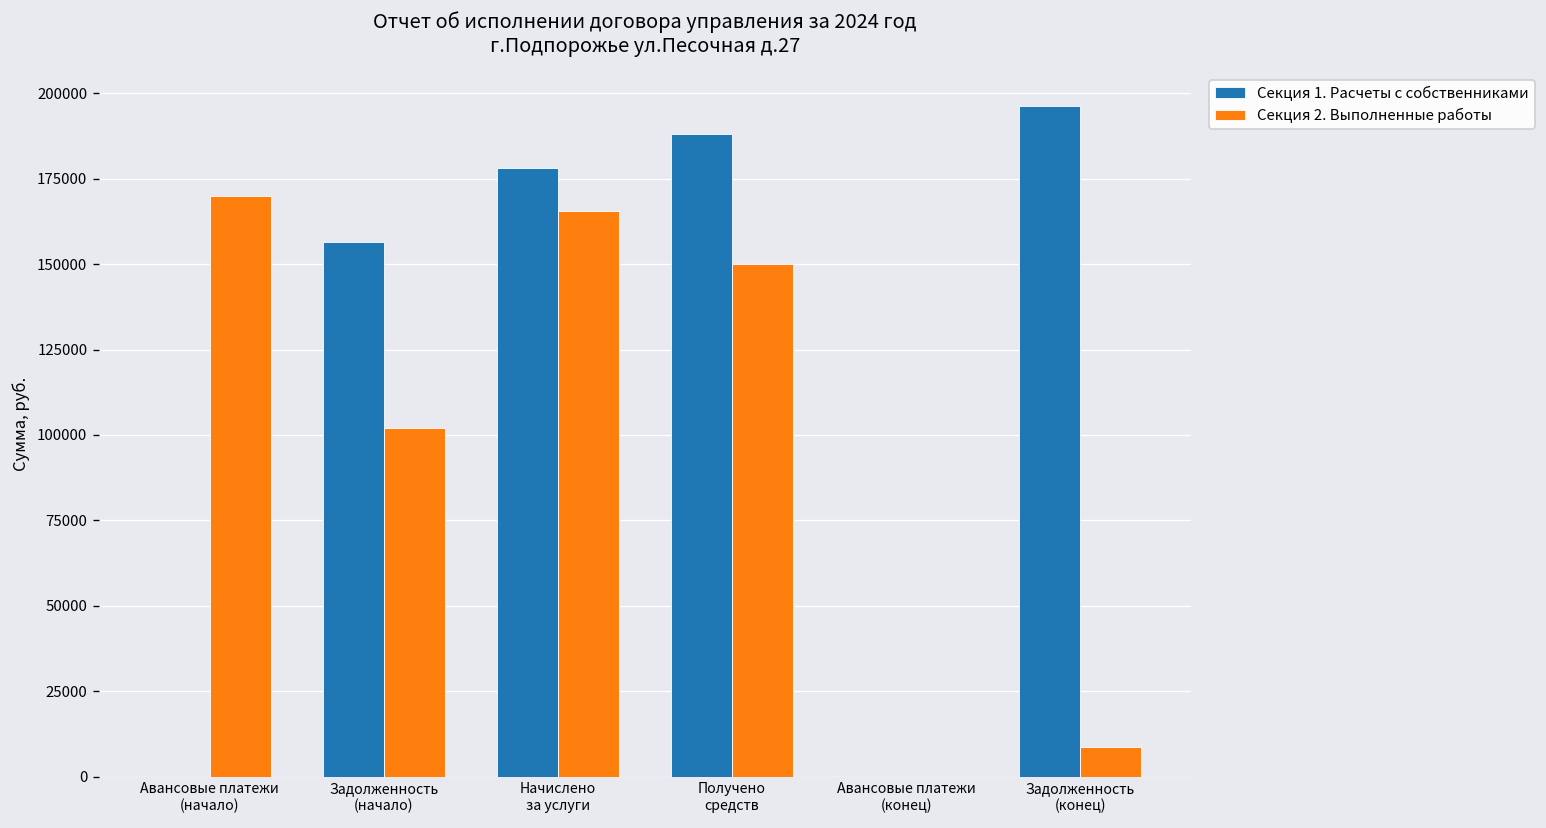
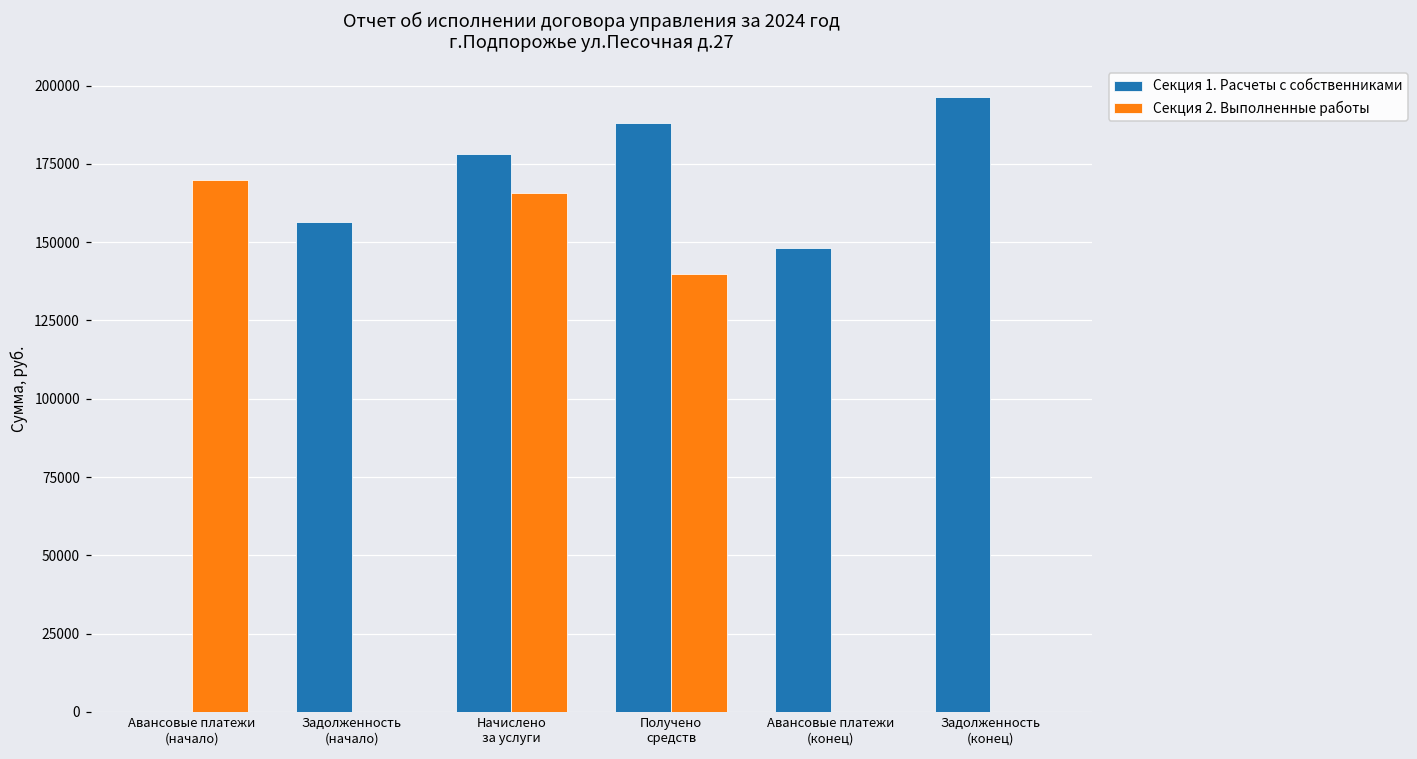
  {
    "Секция 1. Расчеты с собственниками": {
      "Авансовые платежи (начало)": 0,
      "Задолженность (начало)": 156000,
      "Начислено за услуги": 178000,
      "Получено средств": 188000,
-     "Авансовые платежи (конец)": 0,
+     "Авансовые платежи (конец)": 148000,
      "Задолженность (конец)": 196000
    },
    "Секция 2. Выполненные работы": {
      "Авансовые платежи (начало)": 170000,
-     "Задолженность (начало)": 102000,
+     "Задолженность (начало)": 0,
      "Начислено за услуги": 166000,
-     "Получено средств": 150000,
+     "Получено средств": 140000,
      "Авансовые платежи (конец)": 0,
-     "Задолженность (конец)": 9000
+     "Задолженность (конец)": 0
    }
  }
